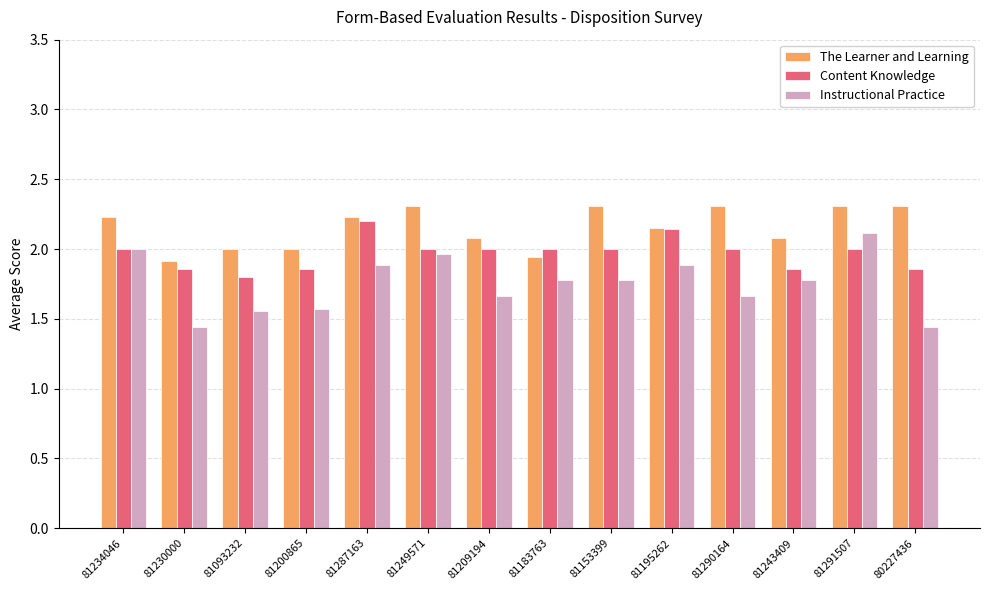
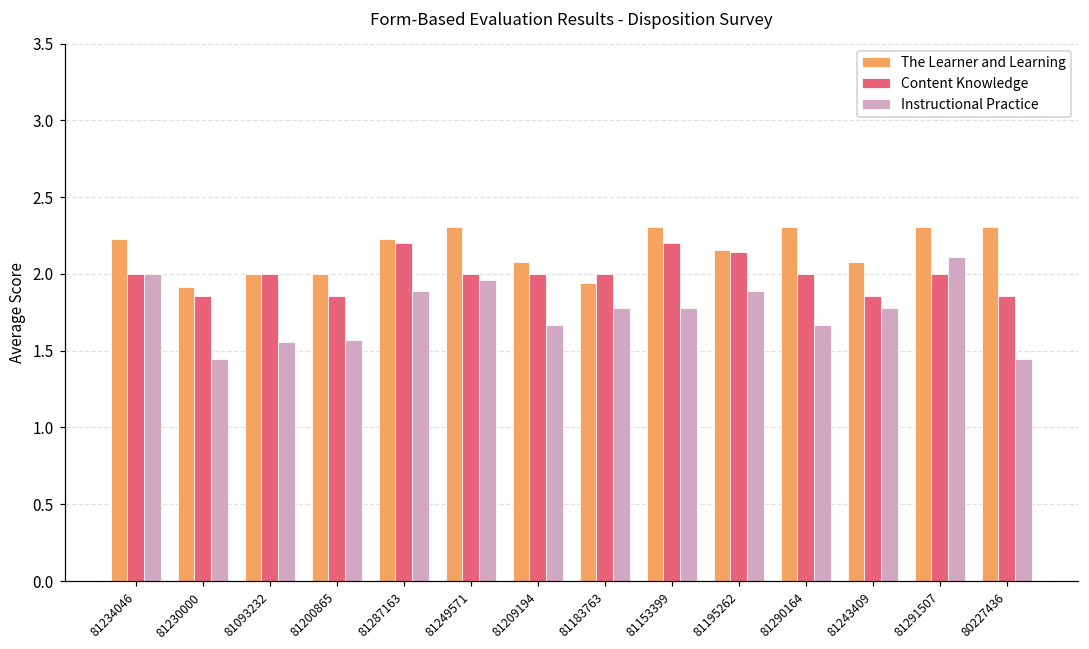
  {
    "The Learner and Learning": {
      "81234046": 2.23,
      "81230000": 1.9,
      "81093232": 2.0,
      "81200865": 2.0,
      "81287163": 2.23,
      "81249571": 2.3,
      "81209194": 2.08,
      "81183763": 1.94,
      "81153399": 2.3,
      "81195262": 2.15,
      "81290164": 2.3,
      "81243409": 2.08,
      "81291507": 2.3,
      "80227436": 2.3
    },
    "Content Knowledge": {
      "81234046": 2.0,
      "81230000": 1.86,
-     "81093232": 1.8,
+     "81093232": 2.0,
      "81200865": 1.86,
      "81287163": 2.2,
      "81249571": 2.0,
      "81209194": 2.0,
      "81183763": 2.0,
-     "81153399": 2.0,
+     "81153399": 2.2,
      "81195262": 2.14,
      "81290164": 2.0,
      "81243409": 1.86,
      "81291507": 2.0,
      "80227436": 1.86
    },
    "Instructional Practice": {
      "81234046": 2.0,
      "81230000": 1.44,
      "81093232": 1.56,
      "81200865": 1.57,
      "81287163": 1.9,
      "81249571": 1.96,
      "81209194": 1.67,
      "81183763": 1.78,
      "81153399": 1.78,
      "81195262": 1.9,
      "81290164": 1.67,
      "81243409": 1.78,
      "81291507": 2.1,
      "80227436": 1.44
    }
  }
